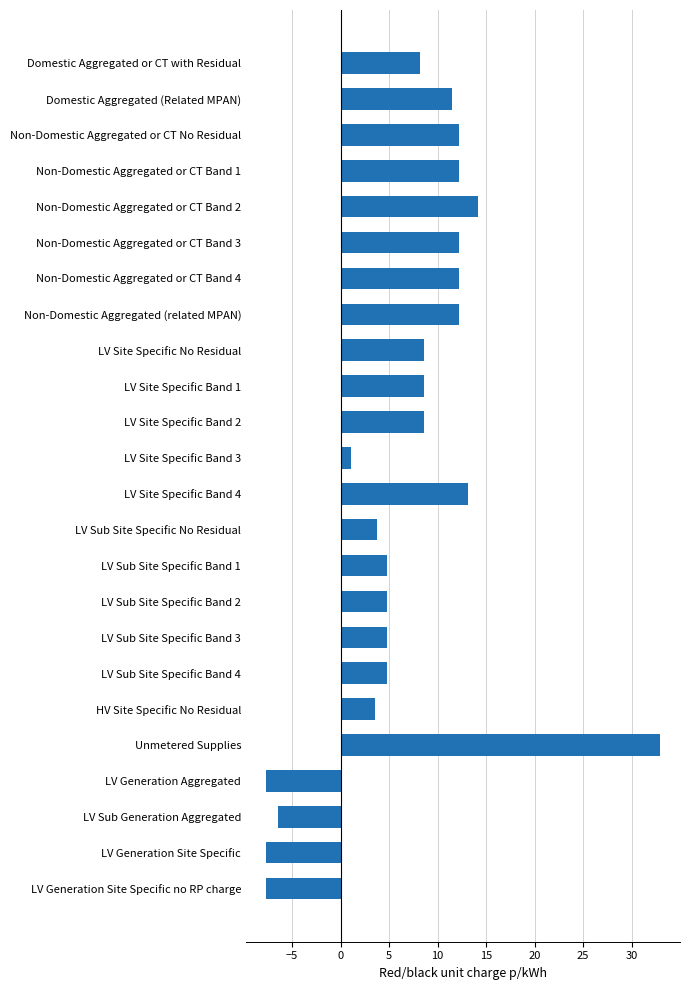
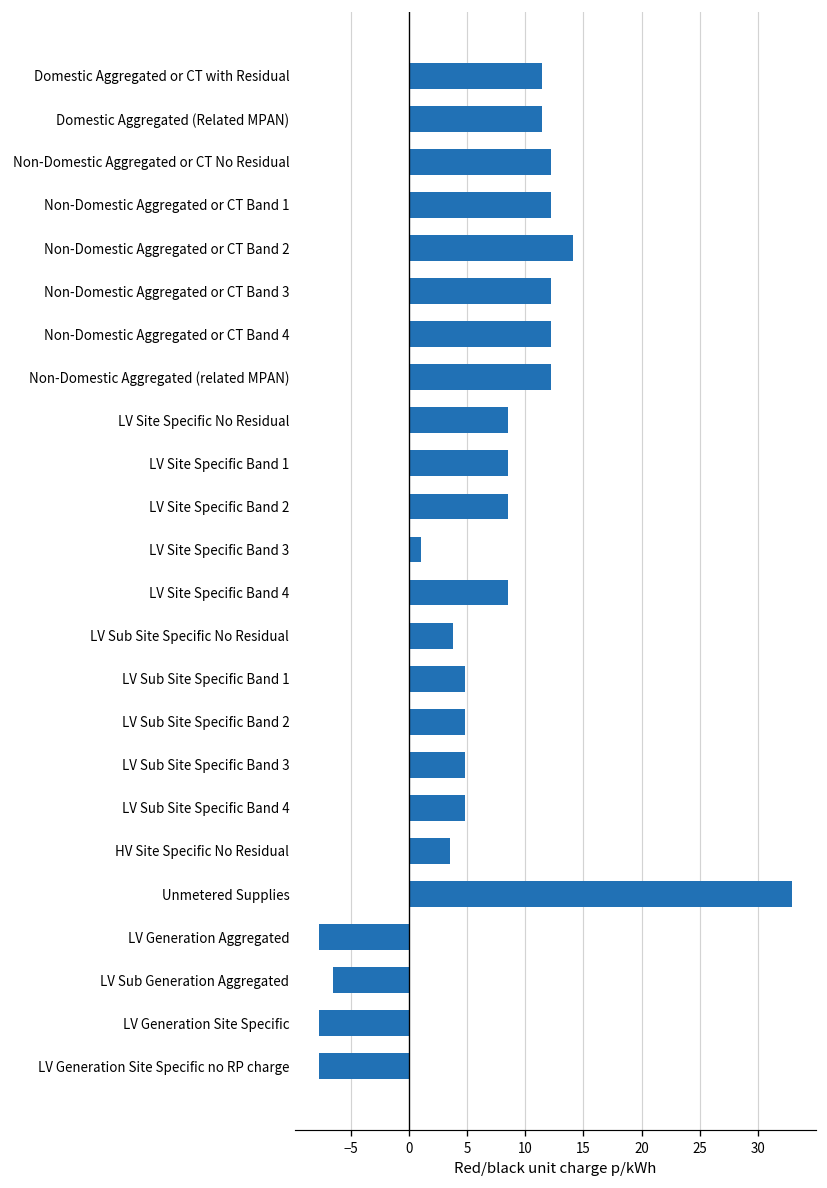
  {
-   "Domestic Aggregated or CT with Residual": 8,
+   "Domestic Aggregated or CT with Residual": 11,
    "Domestic Aggregated (Related MPAN)": 11,
    "Non-Domestic Aggregated or CT No Residual": 12,
    "Non-Domestic Aggregated or CT Band 1": 12,
    "Non-Domestic Aggregated or CT Band 2": 14,
    "Non-Domestic Aggregated or CT Band 3": 12,
    "Non-Domestic Aggregated or CT Band 4": 12,
    "Non-Domestic Aggregated (related MPAN)": 12,
    "LV Site Specific No Residual": 9,
    "LV Site Specific Band 1": 9,
    "LV Site Specific Band 2": 9,
    "LV Site Specific Band 3": 1,
-   "LV Site Specific Band 4": 13,
+   "LV Site Specific Band 4": 9,
    "LV Sub Site Specific No Residual": 4,
    "LV Sub Site Specific Band 1": 5,
    "LV Sub Site Specific Band 2": 5,
    "LV Sub Site Specific Band 3": 5,
    "LV Sub Site Specific Band 4": 5,
    "HV Site Specific No Residual": 4,
    "Unmetered Supplies": 33,
    "LV Generation Aggregated": -8,
    "LV Sub Generation Aggregated": -7,
    "LV Generation Site Specific": -8,
    "LV Generation Site Specific no RP charge": -8
  }
